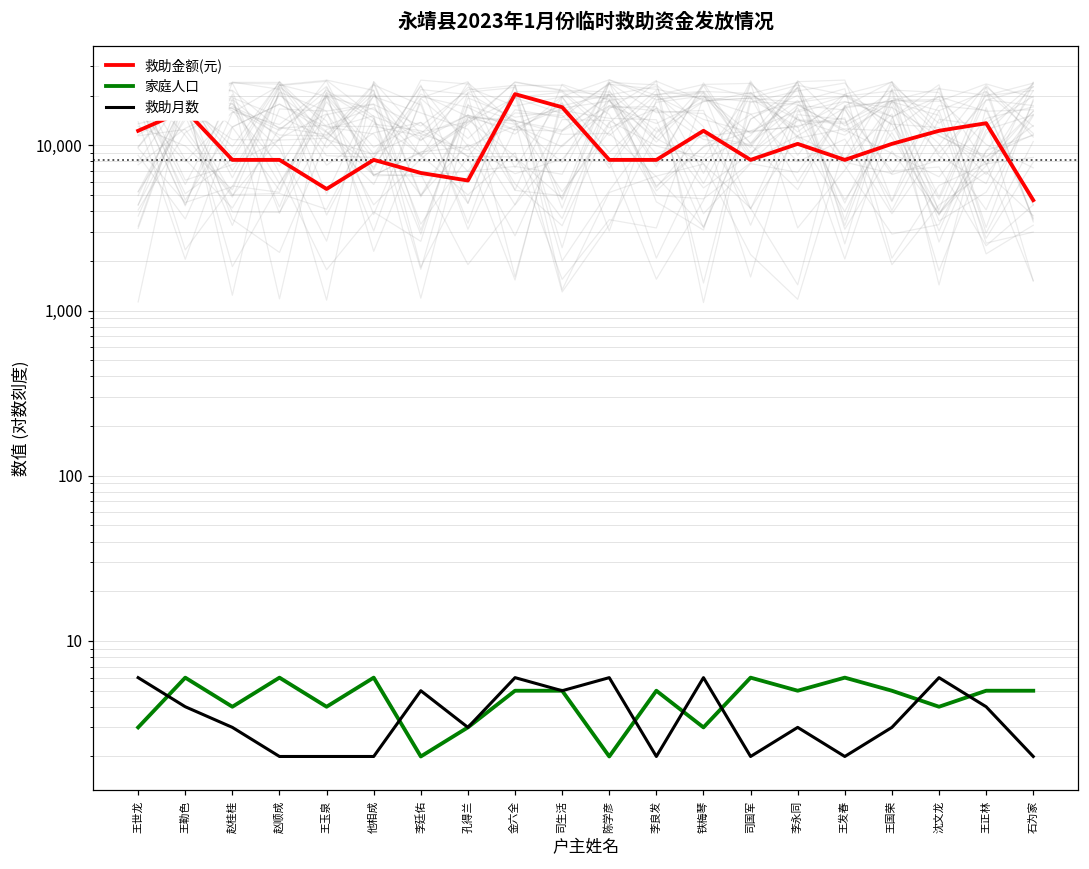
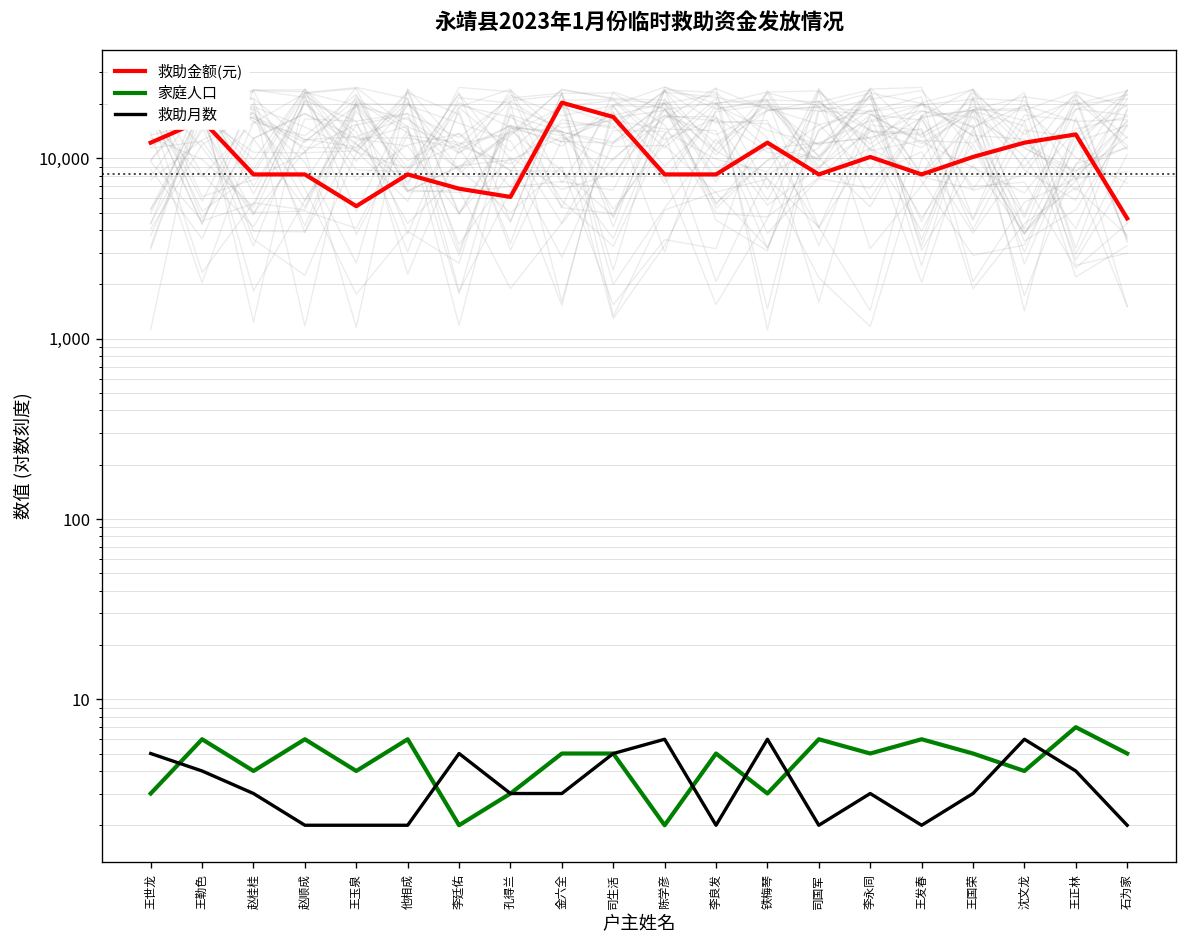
  {
    "救助金额(元)": {
      "王世龙": "12,000",
      "赵顺成": "8,000",
      "王玉泉": "5,400",
      "孔得兰": "6,100",
      "李良发": "8,000",
      "李永同": "10,000",
      "王国荣": "10,000",
      "石为家": "4,700"
    },
    "家庭人口": {
      "王世龙": "3",
      "王勒色": "6",
      "赵桂桂": "4",
      "赵顺成": "6",
      "王玉泉": "4",
      "他相成": "6",
      "李廷佑": "2",
      "金六全": "5",
      "陈学彦": "2",
      "李良发": "5",
      "铁梅琴": "3",
      "司国军": "6",
      "李永同": "5",
      "王发春": "6",
      "王国荣": "5",
      "沈文龙": "4",
-     "王正林": "5",
+     "王正林": "7",
      "石为家": "5"
    },
    "救助月数": {
-     "王世龙": "6",
+     "王世龙": "5",
      "王勒色": "4",
      "赵桂桂": "3",
      "赵顺成": "2",
      "王玉泉": "2",
      "他相成": "2",
      "李廷佑": "5",
-     "金六全": "6",
+     "金六全": "3",
      "陈学彦": "6",
      "李良发": "2",
      "铁梅琴": "6",
      "司国军": "2",
      "李永同": "3",
      "王发春": "2",
      "王国荣": "3",
      "沈文龙": "6",
      "王正林": "4",
      "石为家": "2"
    }
  }
